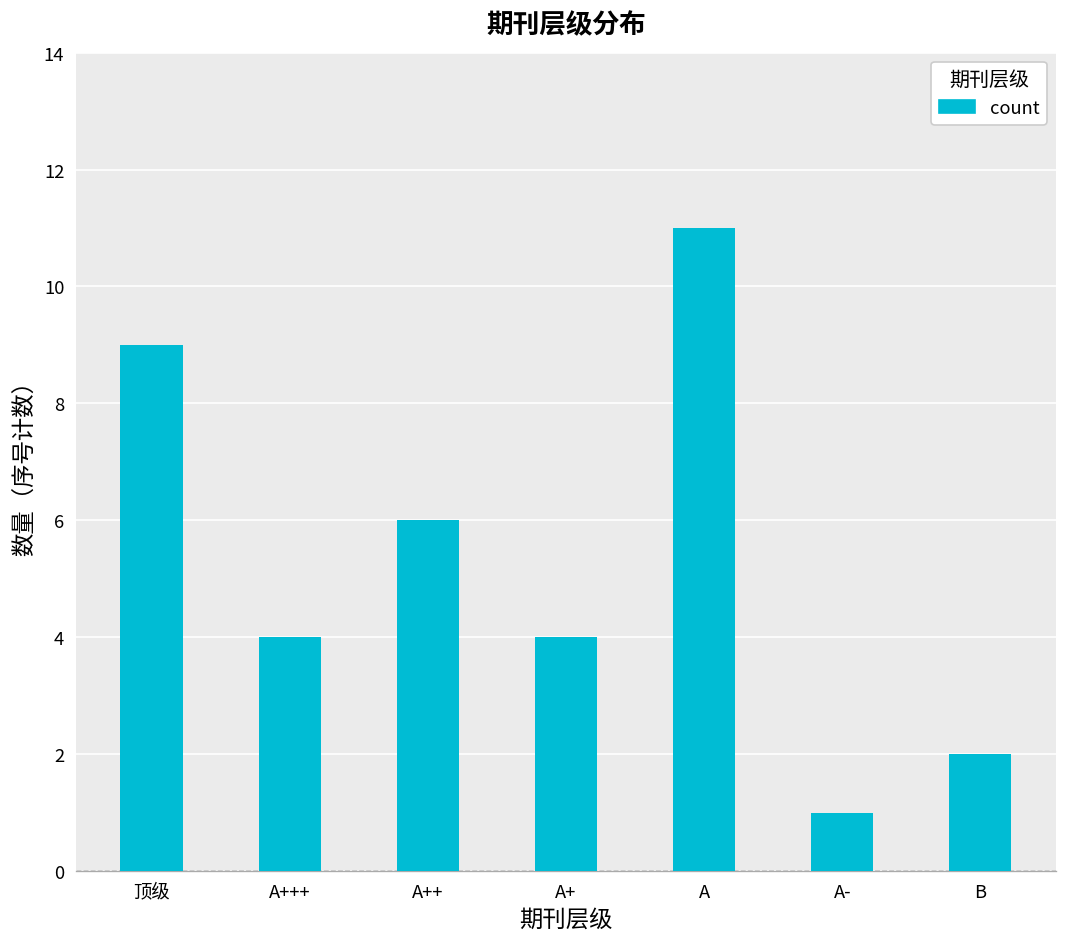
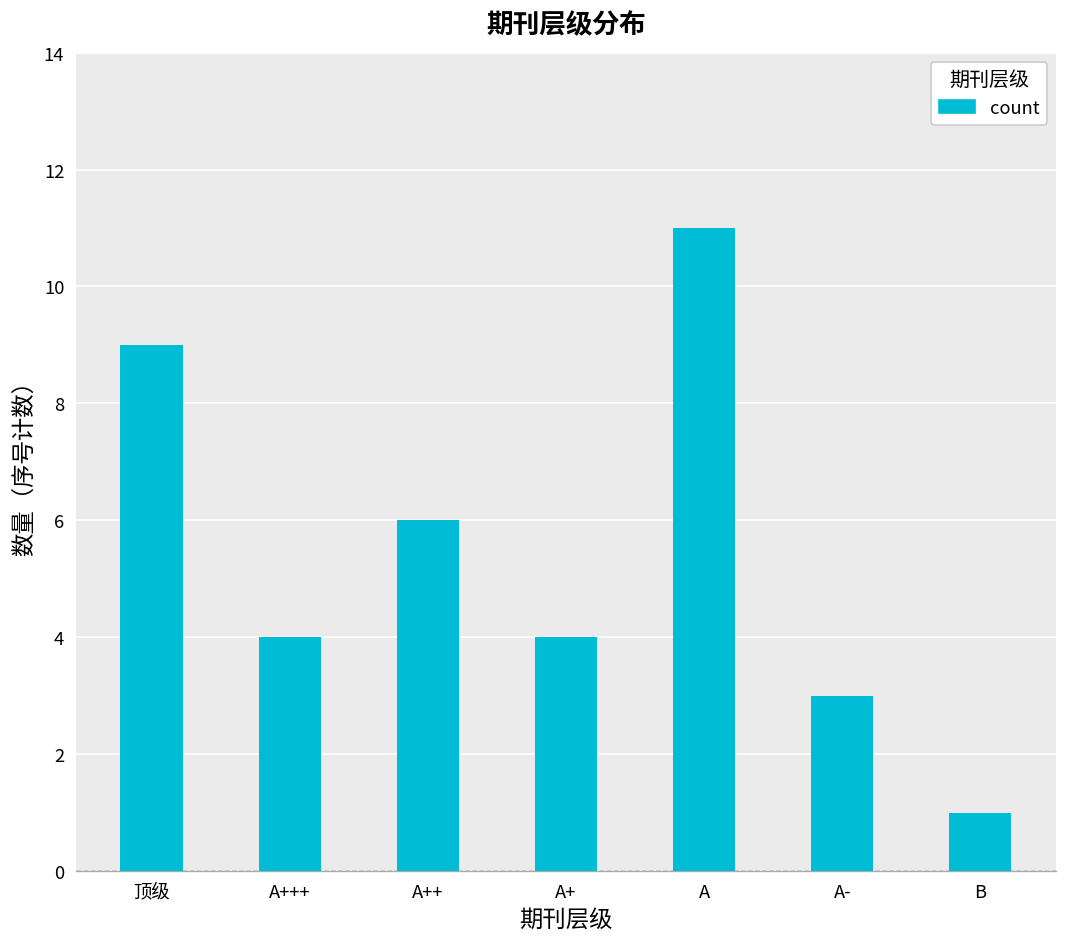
  {
    "顶级": 9,
    "A+++": 4,
    "A++": 6,
    "A+": 4,
    "A": 11,
-   "A-": 1,
-   "B": 2
+   "A-": 3,
+   "B": 1
  }
